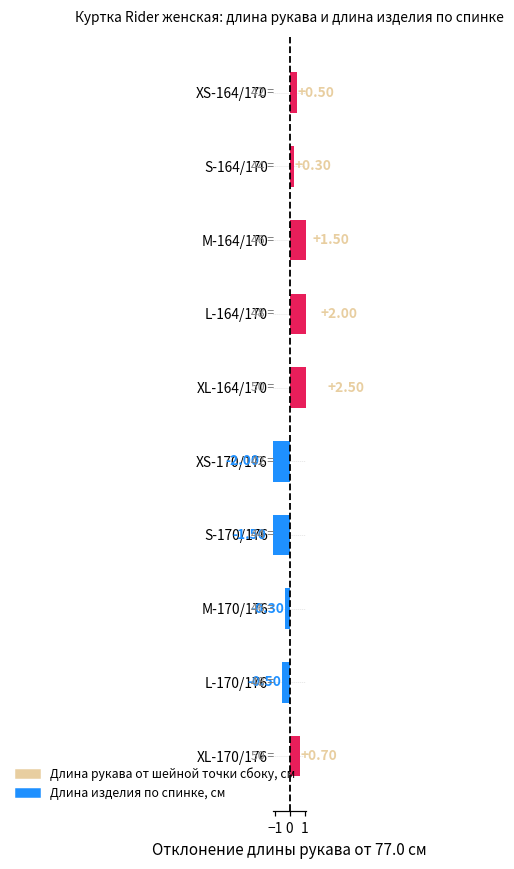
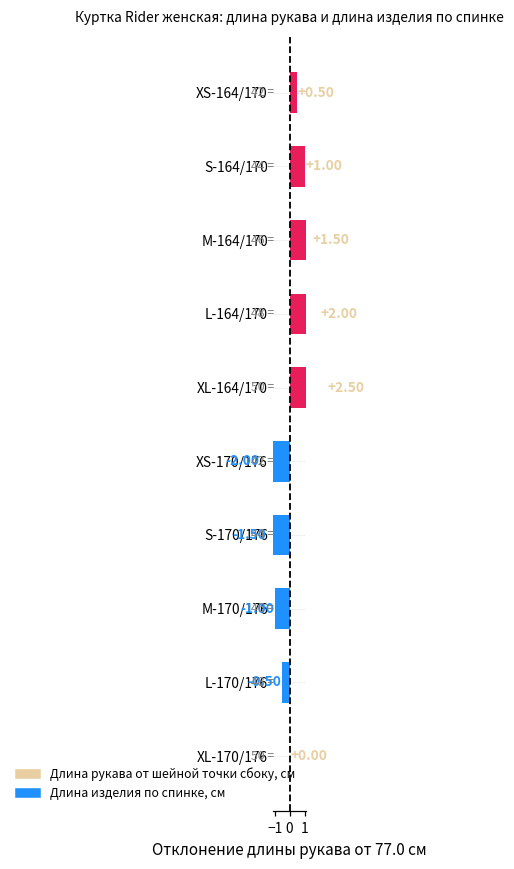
  {
    "XS-164/170": "+0.50",
-   "S-164/170": "+0.30",
-   "M-170/176": "-0.30",
-   "XL-170/176": "+0.70"
+   "S-164/170": "+1.00",
+   "M-170/176": "-1.00",
+   "XL-170/176": "+0.00"
  }
